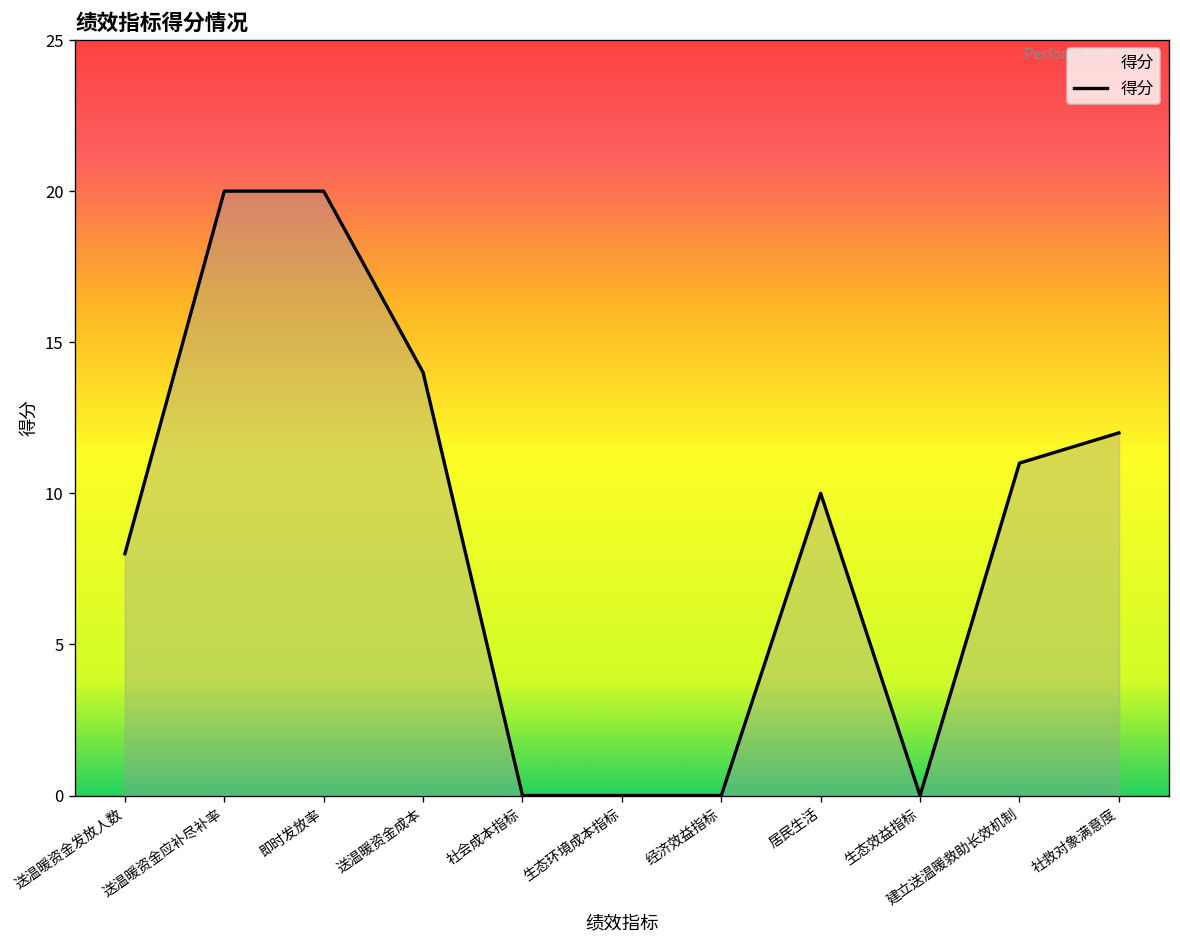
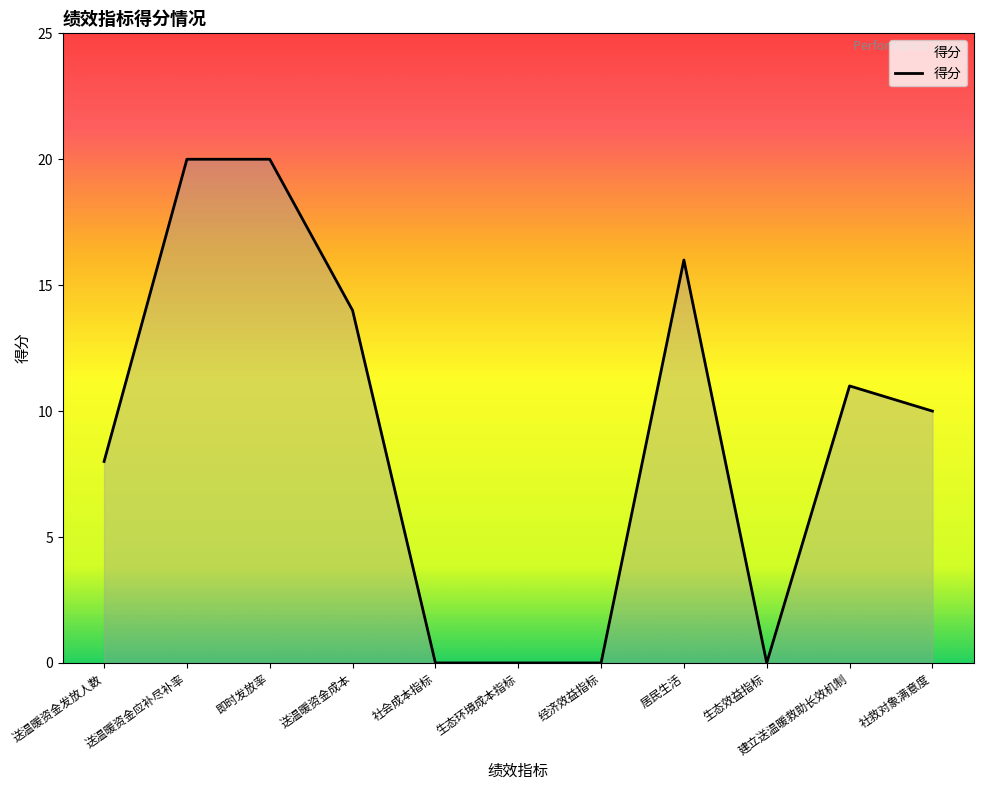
  {
    "送温暖资金发放人数": 8,
    "送温暖资金应补尽补率": 20,
    "即时发放率": 20,
    "送温暖资金成本": 14,
    "社会成本指标": 0,
    "生态环境成本指标": 0,
    "经济效益指标": 0,
-   "居民生活": 10,
+   "居民生活": 16,
    "生态效益指标": 0,
    "建立送温暖救助长效机制": 11,
-   "社救对象满意度": 12
+   "社救对象满意度": 10
  }
